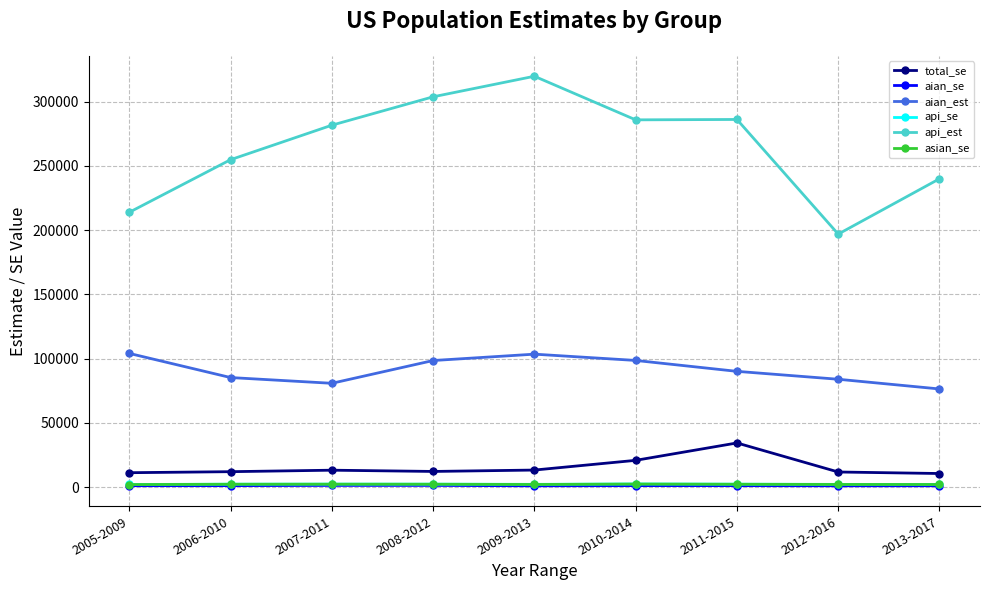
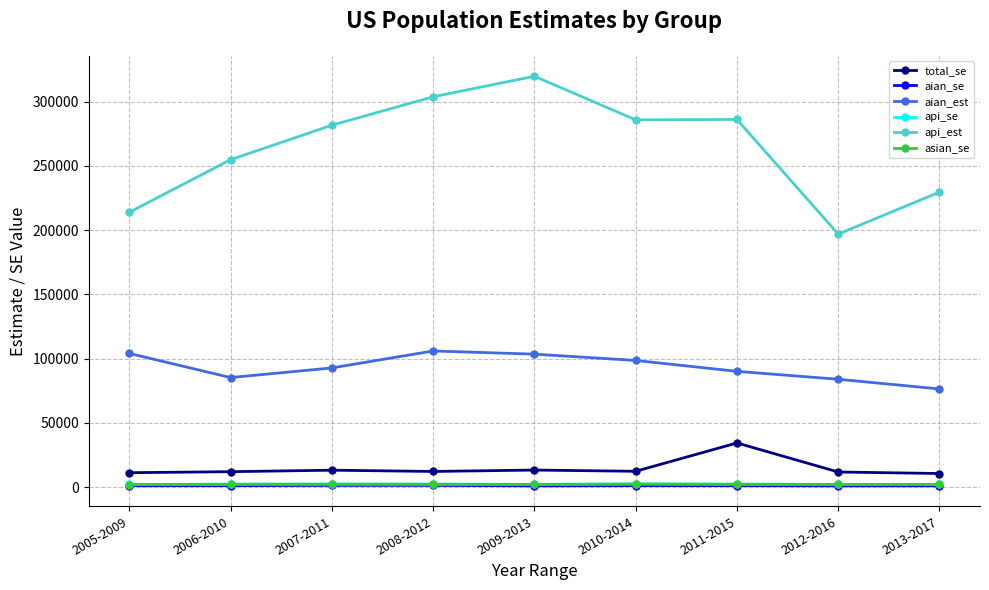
  {
    "total_se": {
      "2005-2009": 11000,
      "2006-2010": 12000,
      "2007-2011": 13000,
      "2008-2012": 12000,
      "2009-2013": 13000,
-     "2010-2014": 21000,
+     "2010-2014": 12000,
      "2011-2015": 34000,
      "2012-2016": 12000,
      "2013-2017": 11000
    },
    "aian_est": {
      "2005-2009": 104000,
      "2006-2010": 85000,
-     "2007-2011": 81000,
-     "2008-2012": 99000,
+     "2007-2011": 93000,
+     "2008-2012": 106000,
      "2009-2013": 104000,
      "2010-2014": 99000,
      "2011-2015": 90000,
      "2012-2016": 84000,
      "2013-2017": 76000
    },
    "api_est": {
      "2005-2009": 214000,
      "2006-2010": 255000,
      "2007-2011": 282000,
      "2008-2012": 304000,
      "2009-2013": 320000,
      "2010-2014": 286000,
      "2011-2015": 286000,
      "2012-2016": 197000,
-     "2013-2017": 240000
+     "2013-2017": 230000
    }
  }
